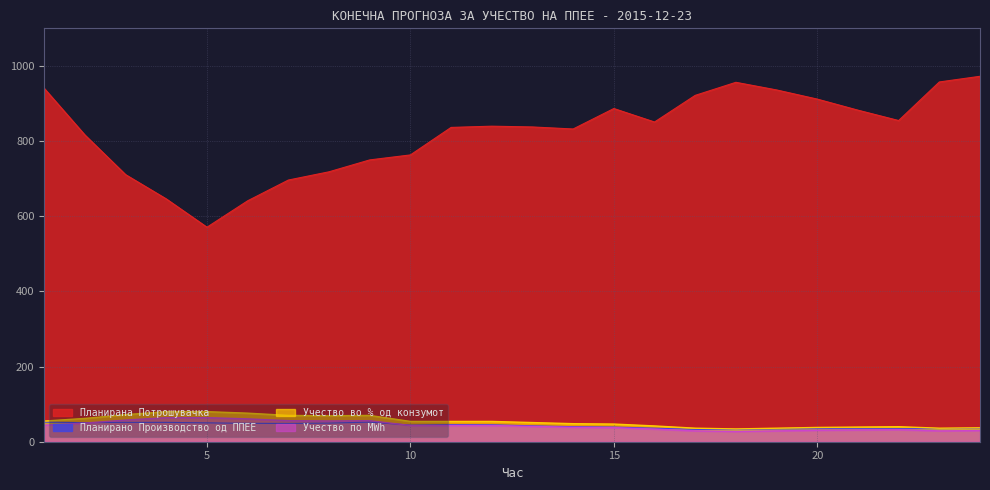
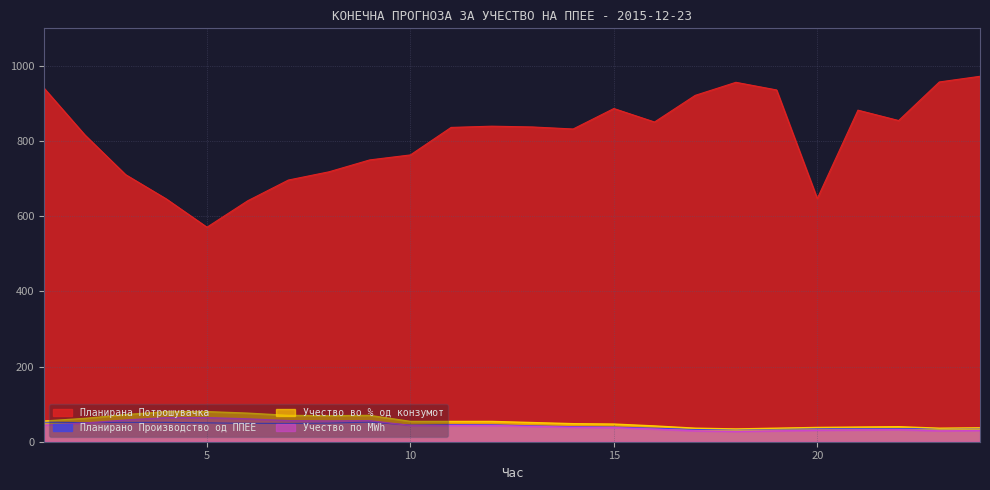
  {
    "Планирана Потрошувачка": {
      "5": 570,
      "10": 760,
      "15": 890,
-     "20": 910
+     "20": 650
    },
    "Учество во % од конзумот": {
      "15": 50
    }
  }
